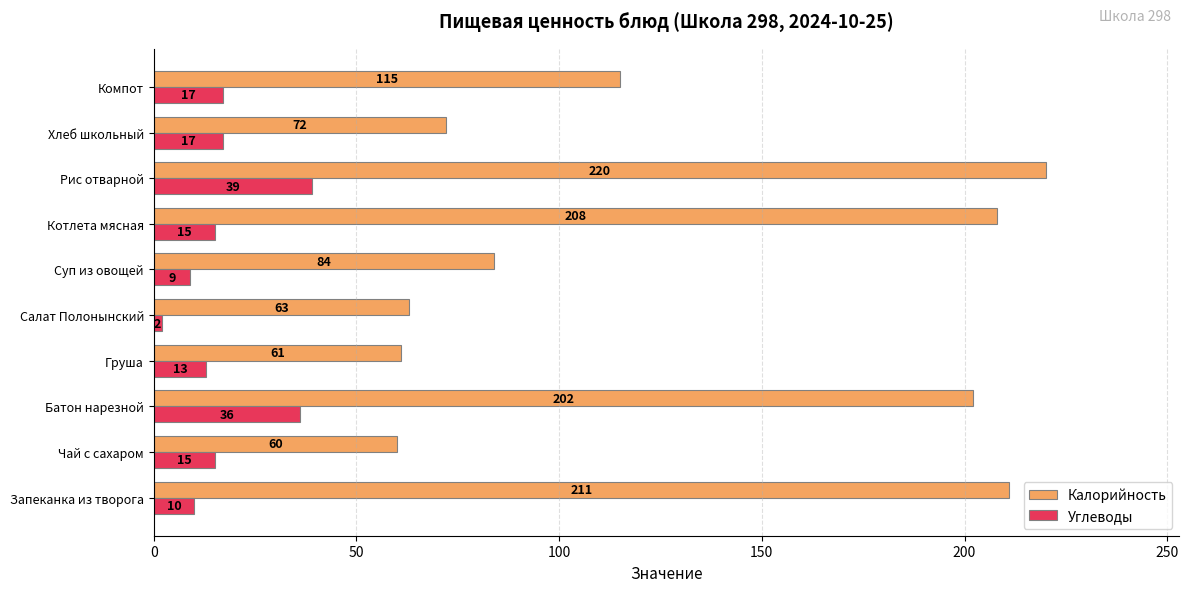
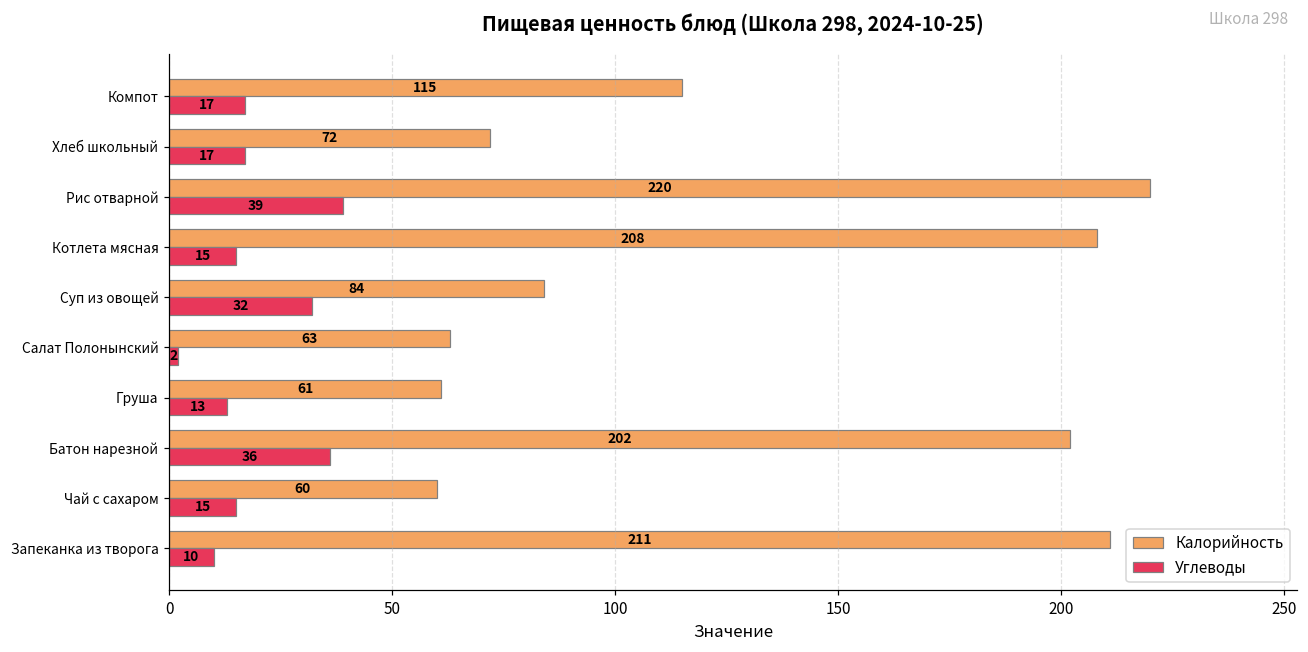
  {
    "Калорийность": {
      "Компот": 115,
      "Хлеб школьный": 72,
      "Рис отварной": 220,
      "Котлета мясная": 208,
      "Суп из овощей": 84,
      "Салат Полонынский": 63,
      "Груша": 61,
      "Батон нарезной": 202,
      "Чай с сахаром": 60,
      "Запеканка из творога": 211
    },
    "Углеводы": {
      "Компот": 17,
      "Хлеб школьный": 17,
      "Рис отварной": 39,
      "Котлета мясная": 15,
-     "Суп из овощей": 9,
+     "Суп из овощей": 32,
      "Салат Полонынский": 2,
      "Груша": 13,
      "Батон нарезной": 36,
      "Чай с сахаром": 15,
      "Запеканка из творога": 10
    }
  }
